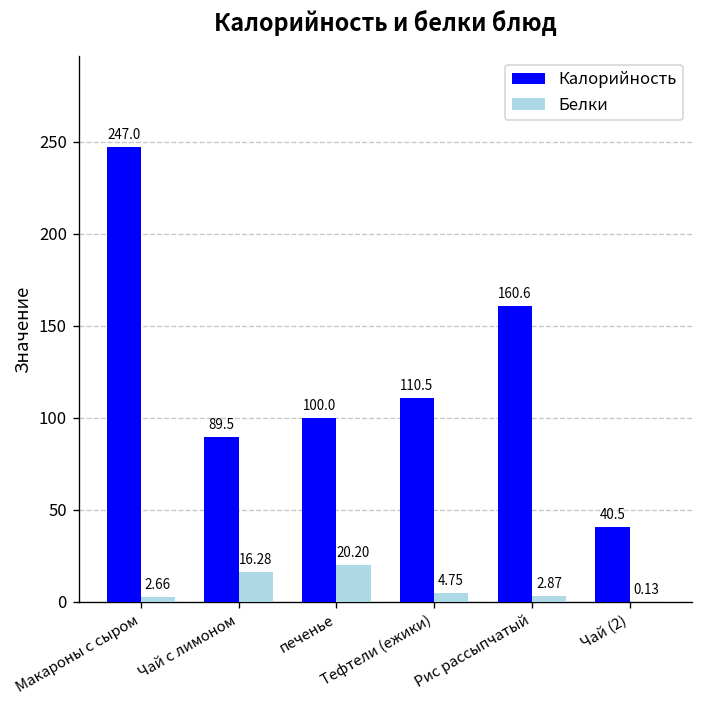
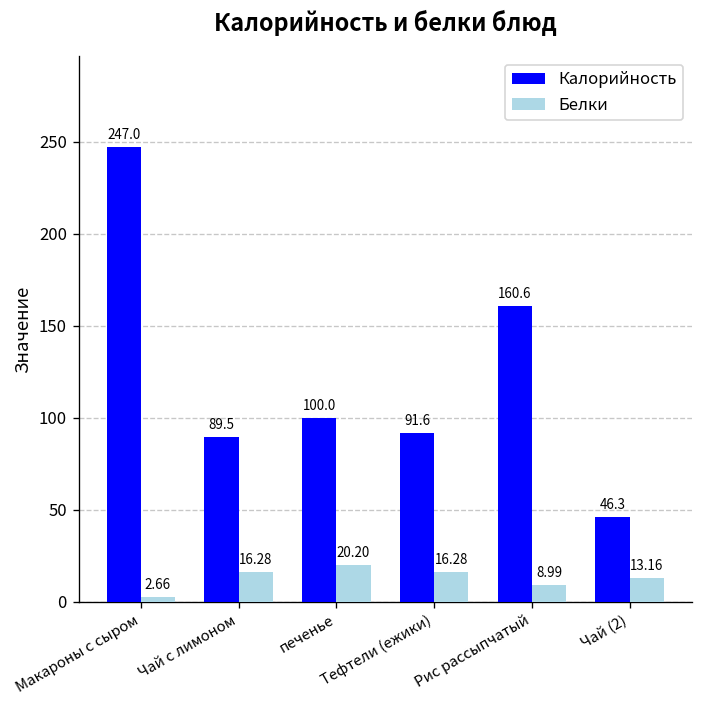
  {
    "Калорийность": {
      "Макароны с сыром": 247.0,
      "Чай с лимоном": 89.5,
      "печенье": 100.0,
-     "Тефтели (ежики)": 110.5,
+     "Тефтели (ежики)": 91.6,
      "Рис рассыпчатый": 160.6,
-     "Чай (2)": 40.5
+     "Чай (2)": 46.3
    },
    "Белки": {
      "Макароны с сыром": 2.66,
      "Чай с лимоном": 16.28,
      "печенье": 20.20,
-     "Тефтели (ежики)": 4.75,
-     "Рис рассыпчатый": 2.87,
-     "Чай (2)": 0.13
+     "Тефтели (ежики)": 16.28,
+     "Рис рассыпчатый": 8.99,
+     "Чай (2)": 13.16
    }
  }
